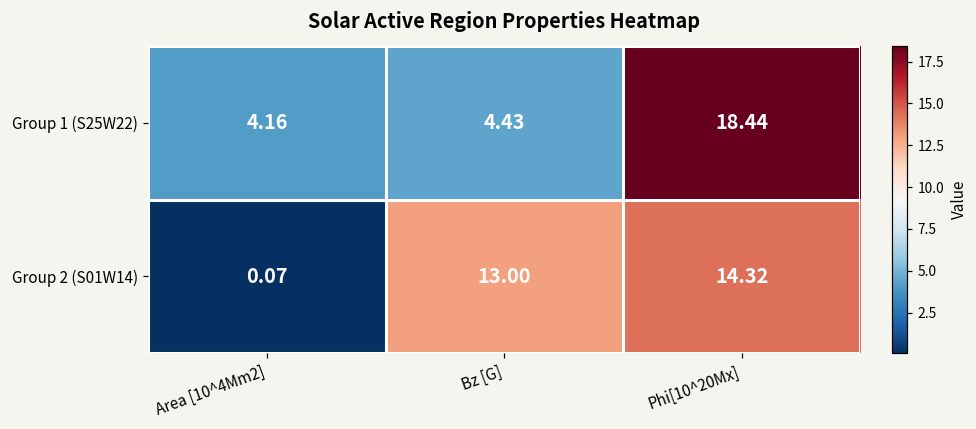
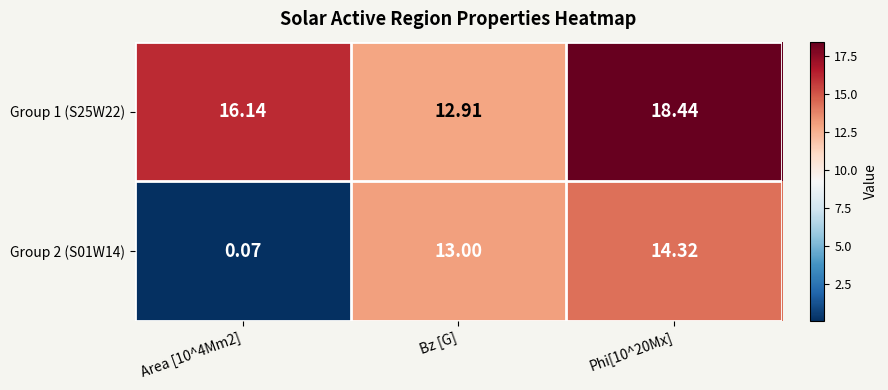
  {
    "Group 1 (S25W22)": {
-     "Area [10^4Mm2]": 4.16,
-     "Bz [G]": 4.43,
+     "Area [10^4Mm2]": 16.14,
+     "Bz [G]": 12.91,
      "Phi[10^20Mx]": 18.44
    },
    "Group 2 (S01W14)": {
      "Area [10^4Mm2]": 0.07,
      "Bz [G]": 13.00,
      "Phi[10^20Mx]": 14.32
    }
  }
